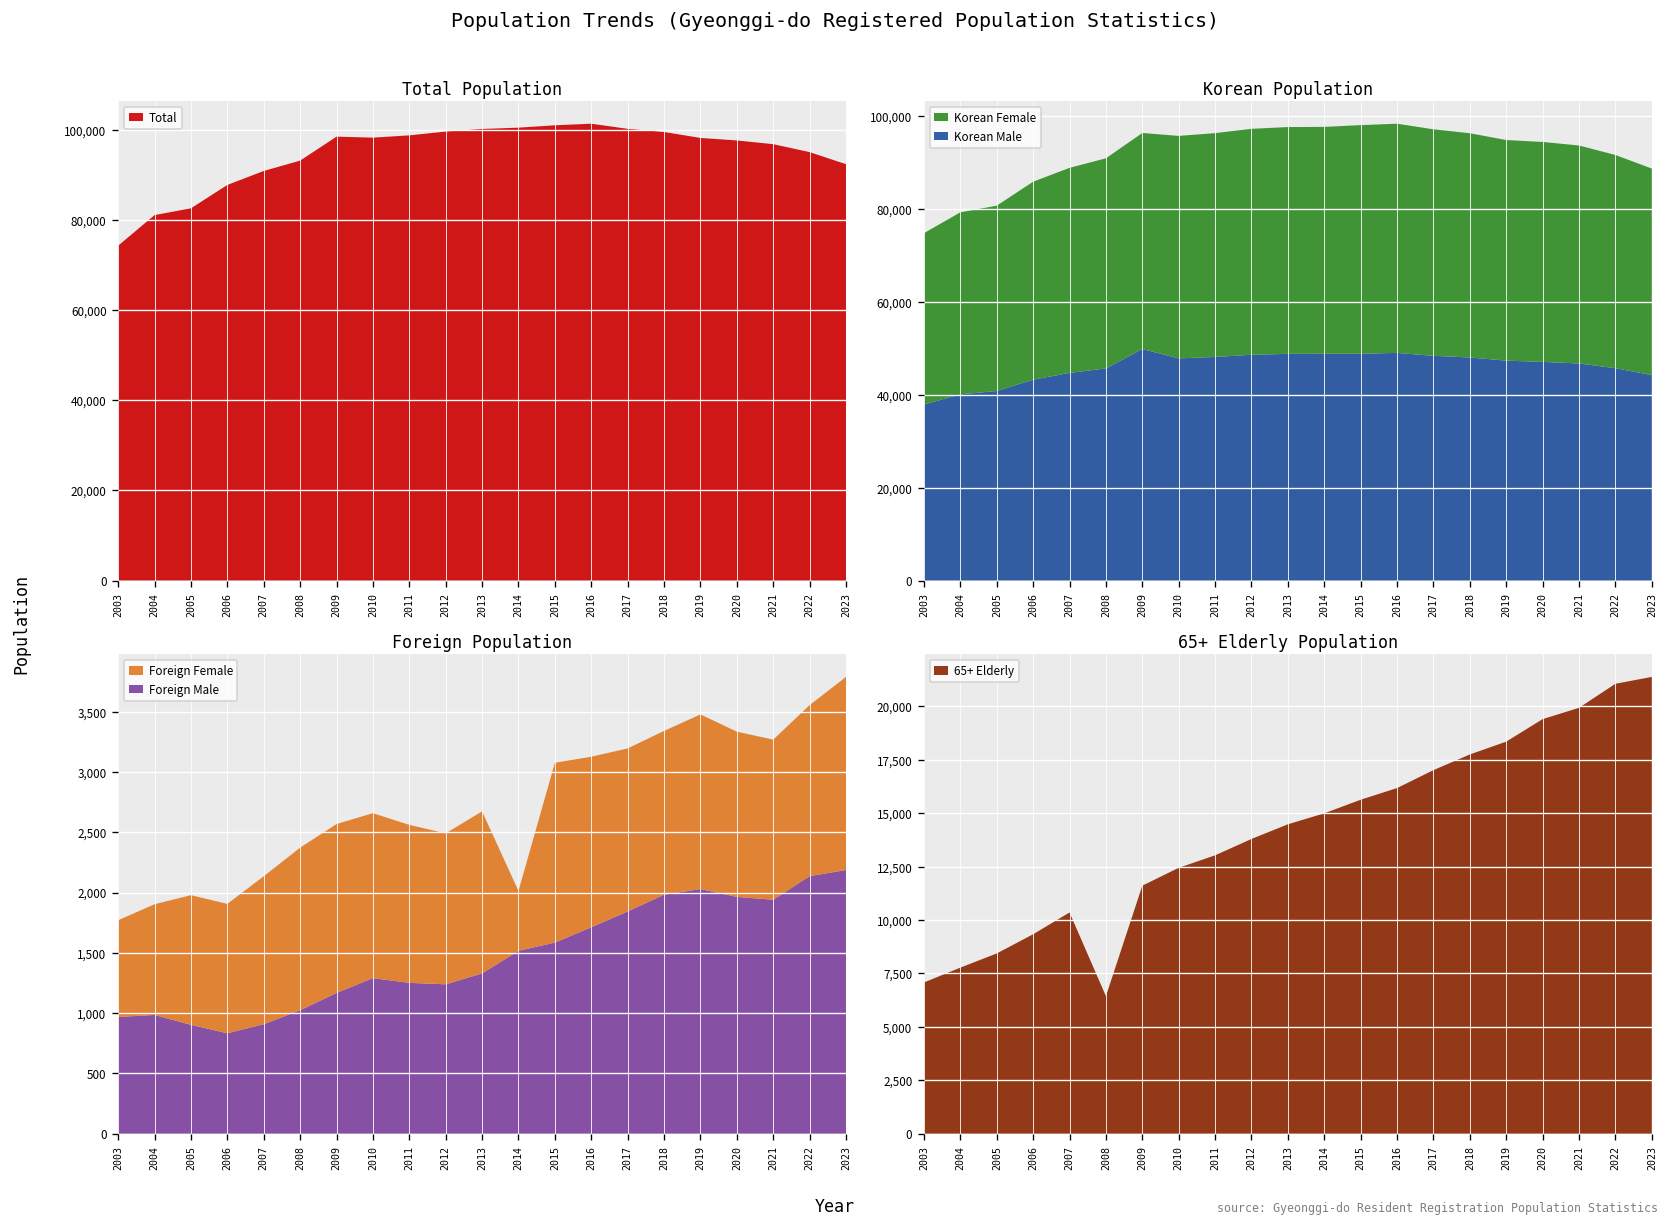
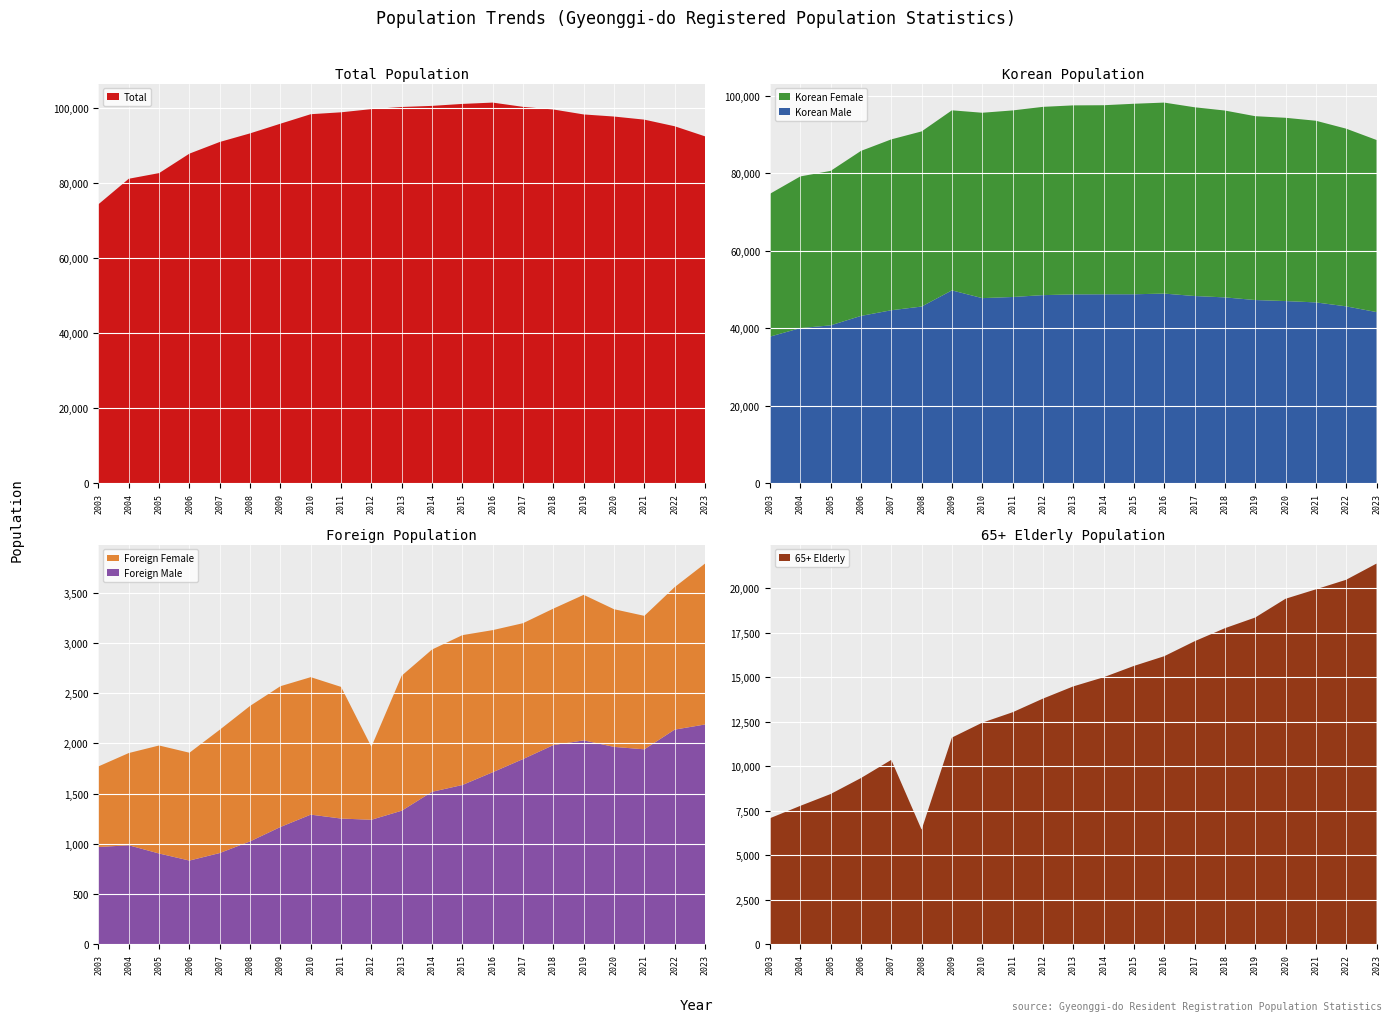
  {
    "Total Population": {
      "2003": "74,000",
      "2004": "81,000",
      "2005": "83,000",
      "2006": "88,000",
      "2007": "91,000",
      "2008": "93,000",
-     "2009": "99,000",
+     "2009": "96,000",
      "2010": "98,000",
      "2011": "99,000",
      "2012": "100,000",
      "2013": "100,000",
      "2014": "101,000",
      "2015": "101,000",
      "2016": "101,000",
      "2017": "100,000",
      "2018": "100,000",
      "2019": "98,000",
      "2020": "98,000",
      "2021": "97,000",
      "2022": "95,000",
      "2023": "92,000"
    },
    "Korean Population": {
      "Korean Male": {
        "2003": "38,000",
        "2004": "40,000",
        "2005": "41,000",
        "2006": "43,000",
        "2007": "45,000",
        "2008": "46,000",
        "2009": "50,000",
        "2010": "48,000",
        "2011": "48,000",
        "2012": "49,000",
        "2013": "49,000",
        "2014": "49,000",
        "2015": "49,000",
        "2016": "49,000",
        "2017": "48,000",
        "2018": "48,000",
        "2019": "47,000",
        "2020": "47,000",
        "2021": "47,000",
        "2022": "46,000",
        "2023": "44,000"
      },
      "Korean Female": {
        "2003": "37,000",
        "2004": "39,000",
        "2005": "40,000",
        "2006": "43,000",
        "2007": "44,000",
        "2008": "45,000",
        "2009": "46,000",
        "2010": "48,000",
        "2011": "48,000",
        "2012": "49,000",
        "2013": "49,000",
        "2014": "49,000",
        "2015": "49,000",
        "2016": "49,000",
        "2017": "49,000",
        "2018": "48,000",
        "2019": "47,000",
        "2020": "47,000",
        "2021": "47,000",
        "2022": "46,000",
        "2023": "44,000"
      }
    },
    "Foreign Population": {
      "Foreign Male": {
        "2003": "970",
        "2004": "990",
        "2005": "900",
        "2006": "830",
        "2007": "910",
        "2008": "1,020",
        "2009": "1,170",
        "2010": "1,290",
        "2011": "1,250",
        "2012": "1,240",
        "2013": "1,330",
        "2014": "1,520",
        "2015": "1,590",
        "2016": "1,710",
        "2017": "1,840",
        "2018": "1,980",
        "2019": "2,030",
        "2020": "1,960",
        "2021": "1,940",
        "2022": "2,140",
        "2023": "2,190"
      },
      "Foreign Female": {
        "2003": "800",
        "2004": "920",
        "2005": "1,080",
        "2006": "1,070",
        "2007": "1,230",
        "2008": "1,350",
        "2009": "1,400",
        "2010": "1,370",
        "2011": "1,310",
-       "2012": "1,250",
+       "2012": "730",
        "2013": "1,340",
-       "2014": "500",
+       "2014": "1,420",
        "2015": "1,490",
        "2016": "1,410",
        "2017": "1,350",
        "2018": "1,360",
        "2019": "1,450",
        "2020": "1,370",
        "2021": "1,330",
        "2022": "1,420",
        "2023": "1,600"
      }
    },
    "65+ Elderly Population": {
      "2003": "7,100",
      "2004": "7,800",
      "2005": "8,400",
      "2006": "9,300",
      "2007": "10,400",
      "2008": "6,400",
      "2009": "11,600",
      "2010": "12,400",
      "2011": "13,000",
      "2012": "13,800",
      "2013": "14,500",
      "2014": "15,000",
      "2015": "15,600",
      "2016": "16,200",
      "2017": "17,000",
      "2018": "17,700",
      "2019": "18,300",
      "2020": "19,400",
      "2021": "19,900",
-     "2022": "21,100",
+     "2022": "20,500",
      "2023": "21,400"
    }
  }
